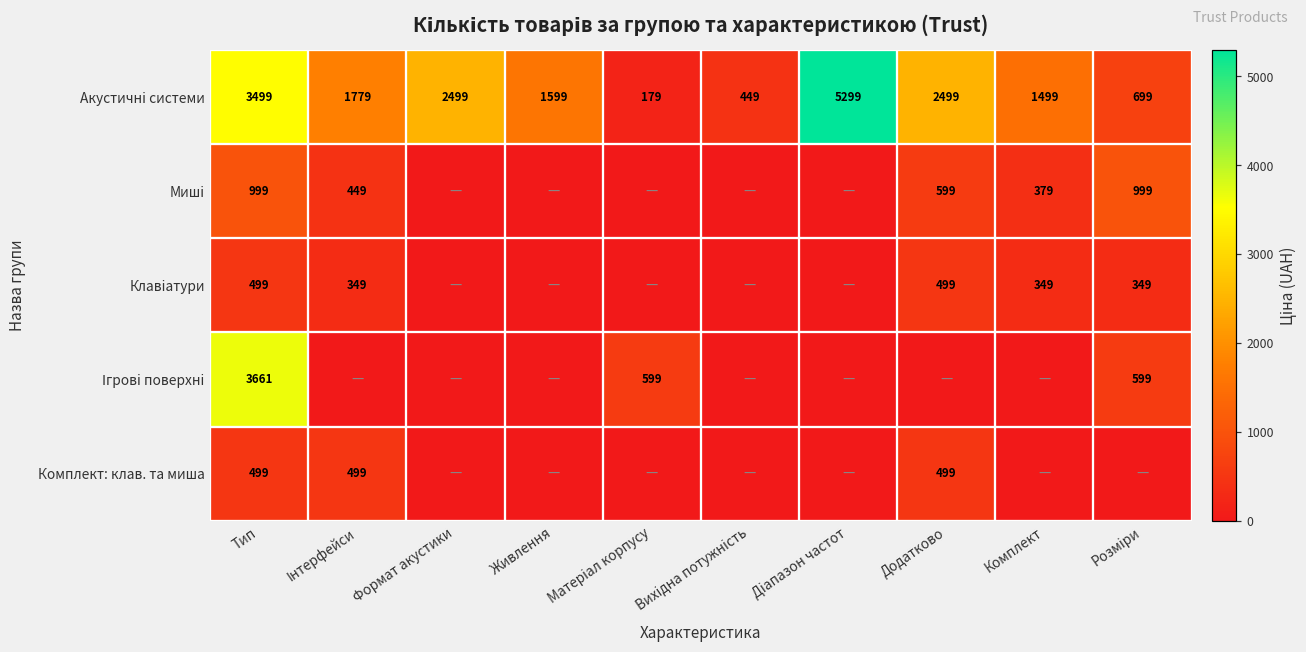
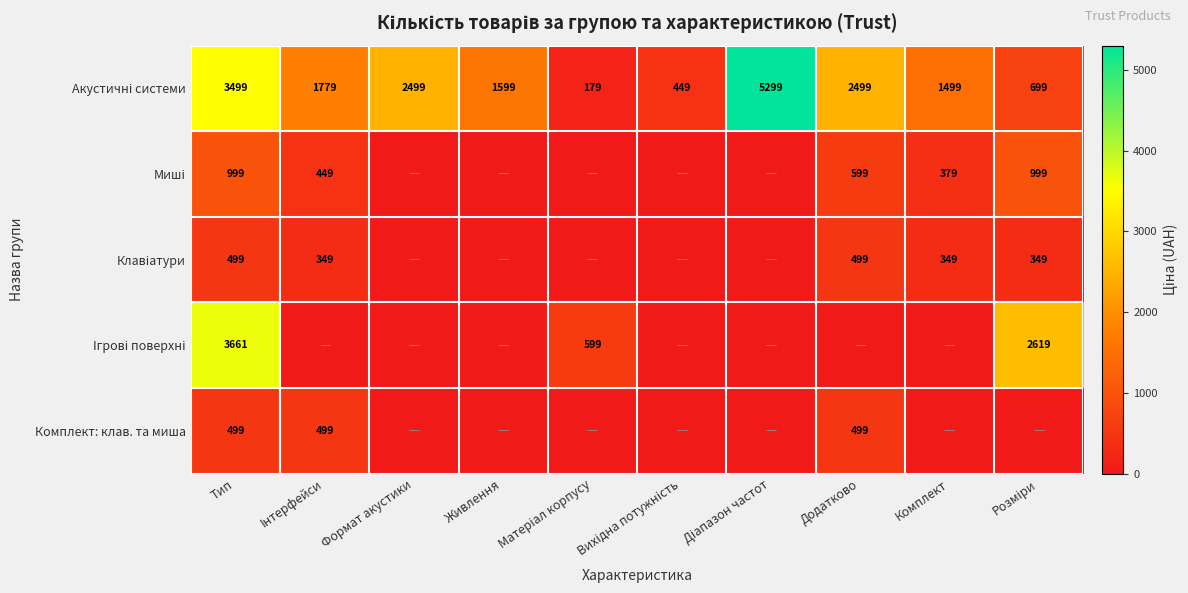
  {
    "Акустичні системи": {
      "Тип": 3499,
      "Інтерфейси": 1779,
      "Формат акустики": 2499,
      "Живлення": 1599,
      "Матеріал корпусу": 179,
      "Вихідна потужність": 449,
      "Діапазон частот": 5299,
      "Додатково": 2499,
      "Комплект": 1499,
      "Розміри": 699
    },
    "Миші": {
      "Тип": 999,
      "Інтерфейси": 449,
      "Додатково": 599,
      "Комплект": 379,
      "Розміри": 999
    },
    "Клавіатури": {
      "Тип": 499,
      "Інтерфейси": 349,
      "Додатково": 499,
      "Комплект": 349,
      "Розміри": 349
    },
    "Ігрові поверхні": {
      "Тип": 3661,
      "Матеріал корпусу": 599,
-     "Розміри": 599
+     "Розміри": 2619
    },
    "Комплект: клав. та миша": {
      "Тип": 499,
      "Інтерфейси": 499,
      "Додатково": 499
    }
  }
